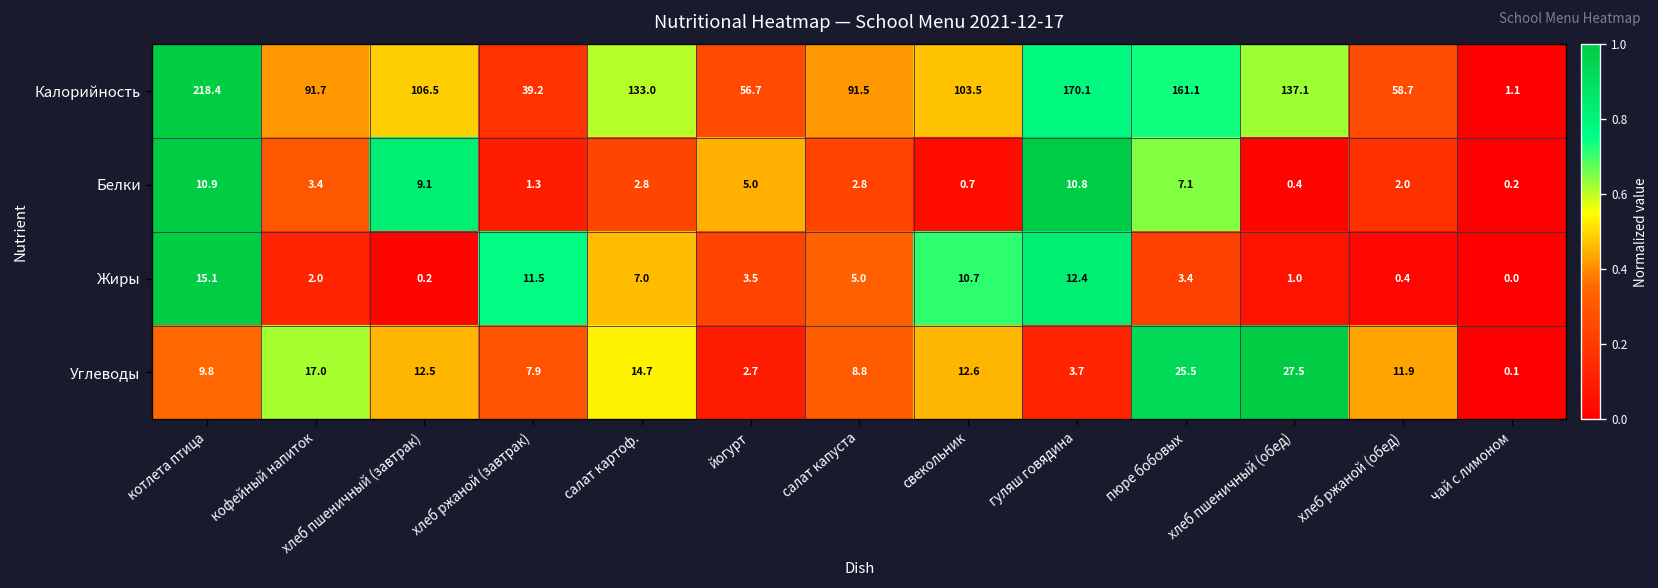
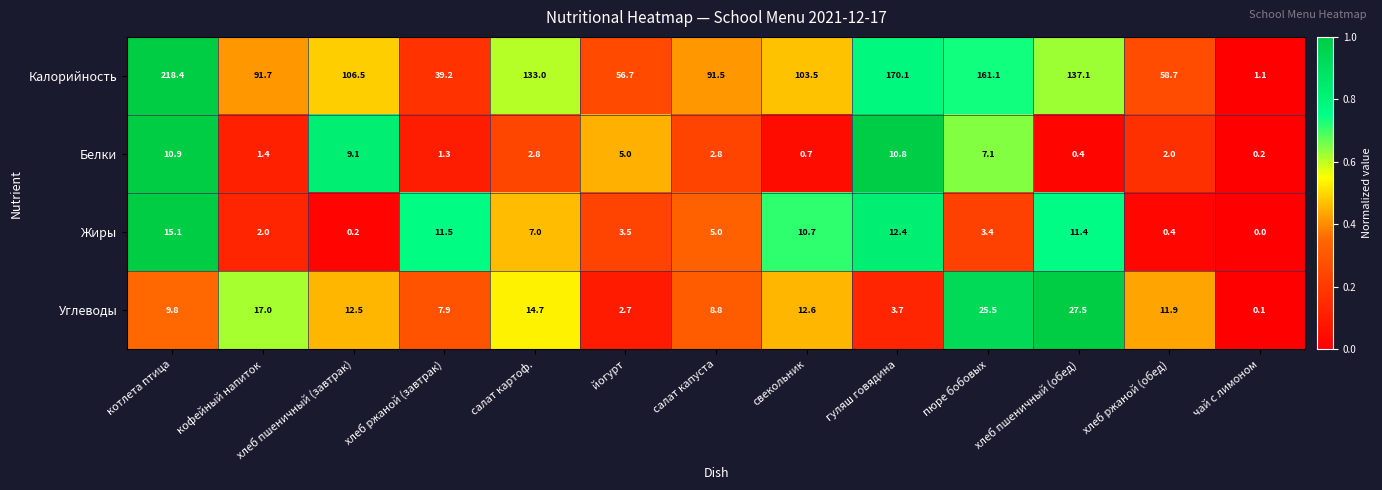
  {
    "Калорийность": {
      "котлета птица": 218.4,
      "кофейный напиток": 91.7,
      "хлеб пшеничный (завтрак)": 106.5,
      "хлеб ржаной (завтрак)": 39.2,
      "салат картоф.": 133.0,
      "йогурт": 56.7,
      "салат капуста": 91.5,
      "свекольник": 103.5,
      "гуляш говядина": 170.1,
      "пюре бобовых": 161.1,
      "хлеб пшеничный (обед)": 137.1,
      "хлеб ржаной (обед)": 58.7,
      "чай с лимоном": 1.1
    },
    "Белки": {
      "котлета птица": 10.9,
-     "кофейный напиток": 3.4,
+     "кофейный напиток": 1.4,
      "хлеб пшеничный (завтрак)": 9.1,
      "хлеб ржаной (завтрак)": 1.3,
      "салат картоф.": 2.8,
      "йогурт": 5.0,
      "салат капуста": 2.8,
      "свекольник": 0.7,
      "гуляш говядина": 10.8,
      "пюре бобовых": 7.1,
      "хлеб пшеничный (обед)": 0.4,
      "хлеб ржаной (обед)": 2.0,
      "чай с лимоном": 0.2
    },
    "Жиры": {
      "котлета птица": 15.1,
      "кофейный напиток": 2.0,
      "хлеб пшеничный (завтрак)": 0.2,
      "хлеб ржаной (завтрак)": 11.5,
      "салат картоф.": 7.0,
      "йогурт": 3.5,
      "салат капуста": 5.0,
      "свекольник": 10.7,
      "гуляш говядина": 12.4,
      "пюре бобовых": 3.4,
-     "хлеб пшеничный (обед)": 1.0,
+     "хлеб пшеничный (обед)": 11.4,
      "хлеб ржаной (обед)": 0.4,
      "чай с лимоном": 0.0
    },
    "Углеводы": {
      "котлета птица": 9.8,
      "кофейный напиток": 17.0,
      "хлеб пшеничный (завтрак)": 12.5,
      "хлеб ржаной (завтрак)": 7.9,
      "салат картоф.": 14.7,
      "йогурт": 2.7,
      "салат капуста": 8.8,
      "свекольник": 12.6,
      "гуляш говядина": 3.7,
      "пюре бобовых": 25.5,
      "хлеб пшеничный (обед)": 27.5,
      "хлеб ржаной (обед)": 11.9,
      "чай с лимоном": 0.1
    }
  }
